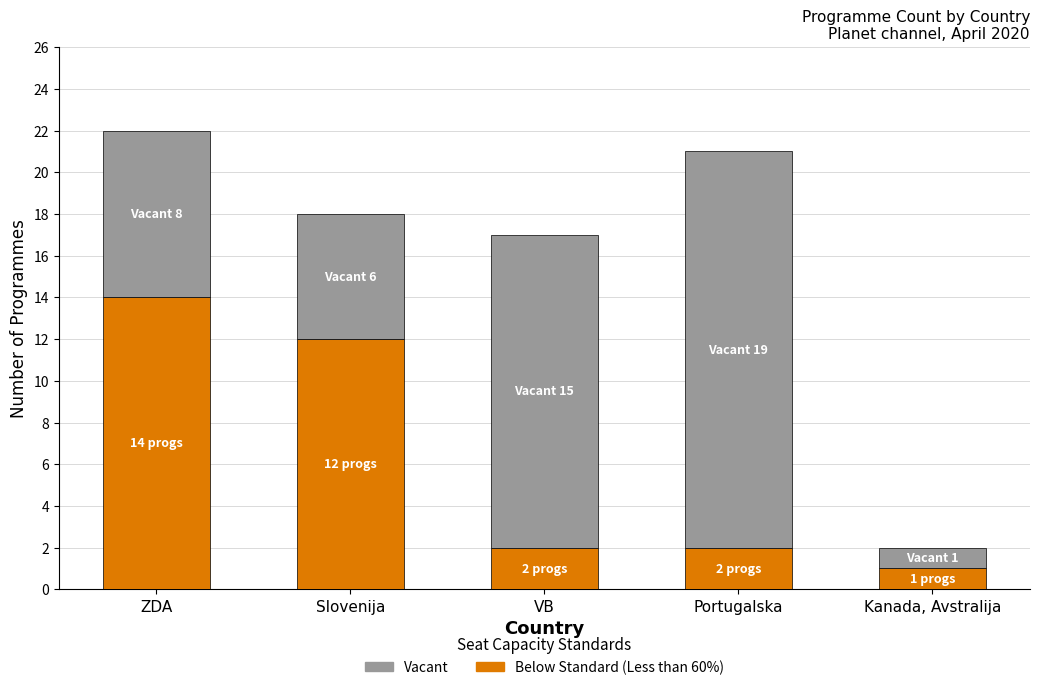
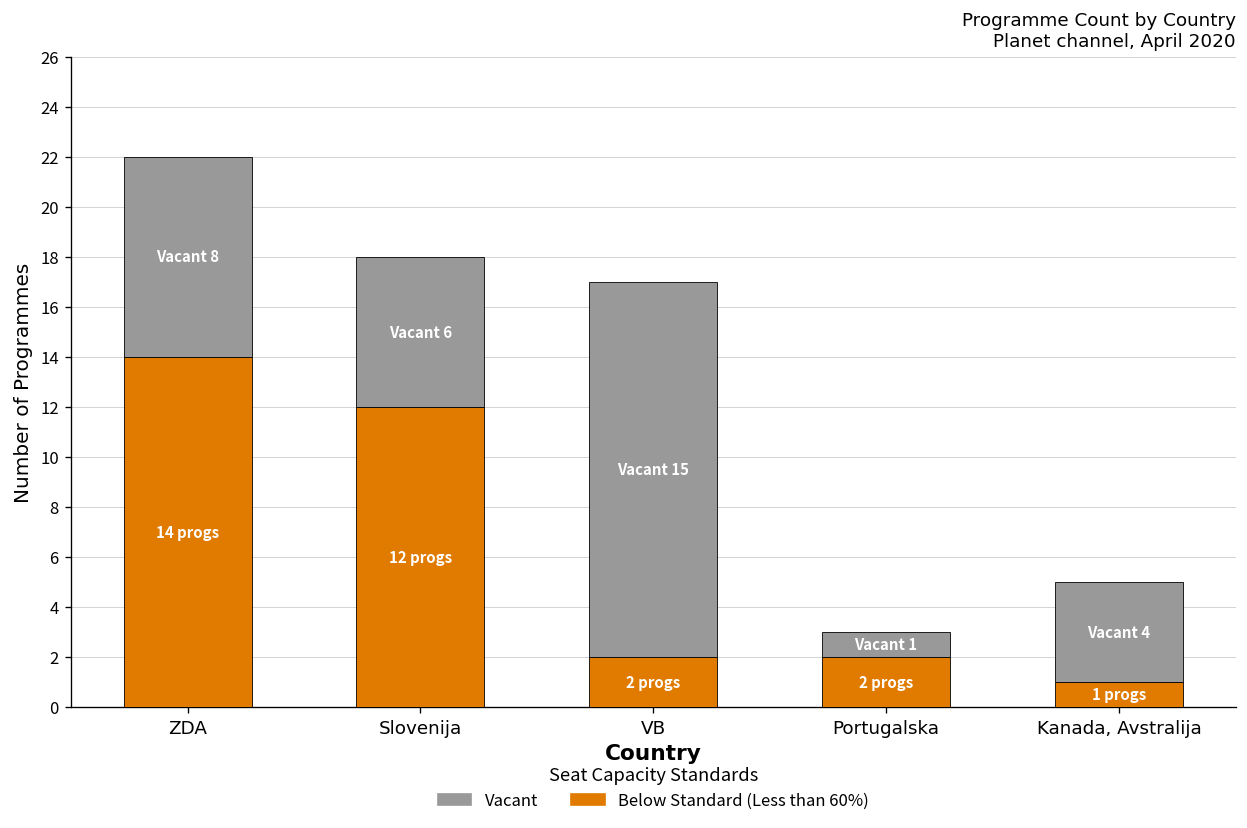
  {
    "Below Standard (Less than 60%)": {
      "ZDA": 14,
      "Slovenija": 12,
      "VB": 2,
      "Portugalska": 2,
      "Kanada, Avstralija": 1
    },
    "Vacant": {
      "ZDA": 8,
      "Slovenija": 6,
      "VB": 15,
-     "Portugalska": 19,
-     "Kanada, Avstralija": 1
+     "Portugalska": 1,
+     "Kanada, Avstralija": 4
    }
  }
